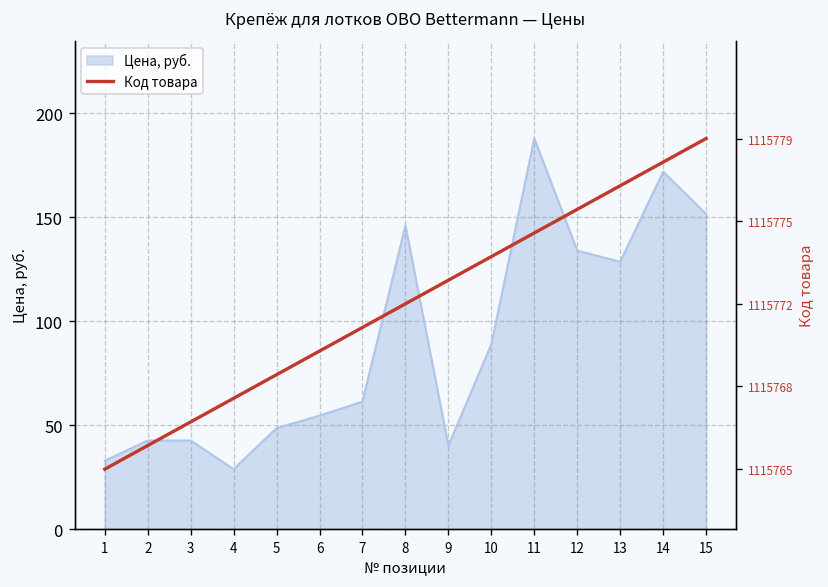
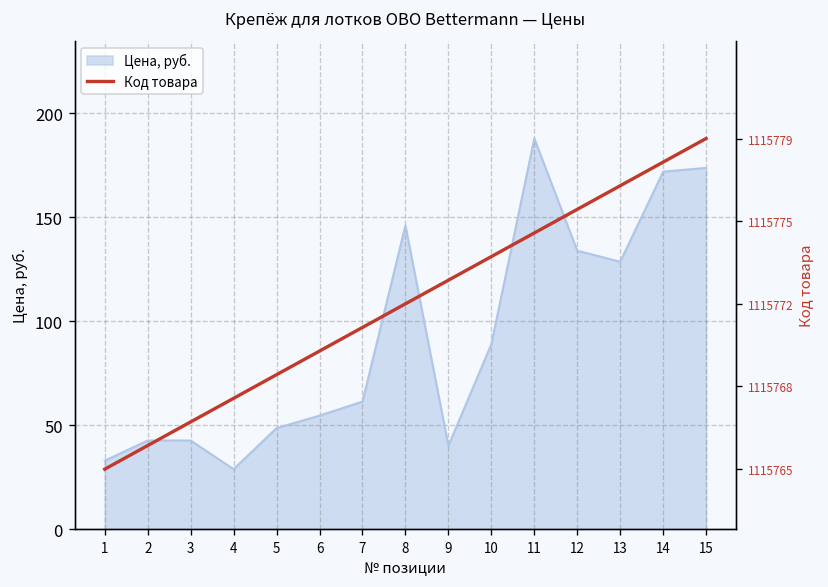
  {
    "Цена, руб.": {
      "1": 33,
      "2": 43,
      "3": 43,
      "4": 29,
      "5": 49,
      "6": 55,
      "7": 61,
      "8": 146,
      "9": 40,
      "10": 89,
      "11": 188,
      "12": 134,
      "13": 129,
      "14": 172,
-     "15": 152
+     "15": 174
    }
  }
